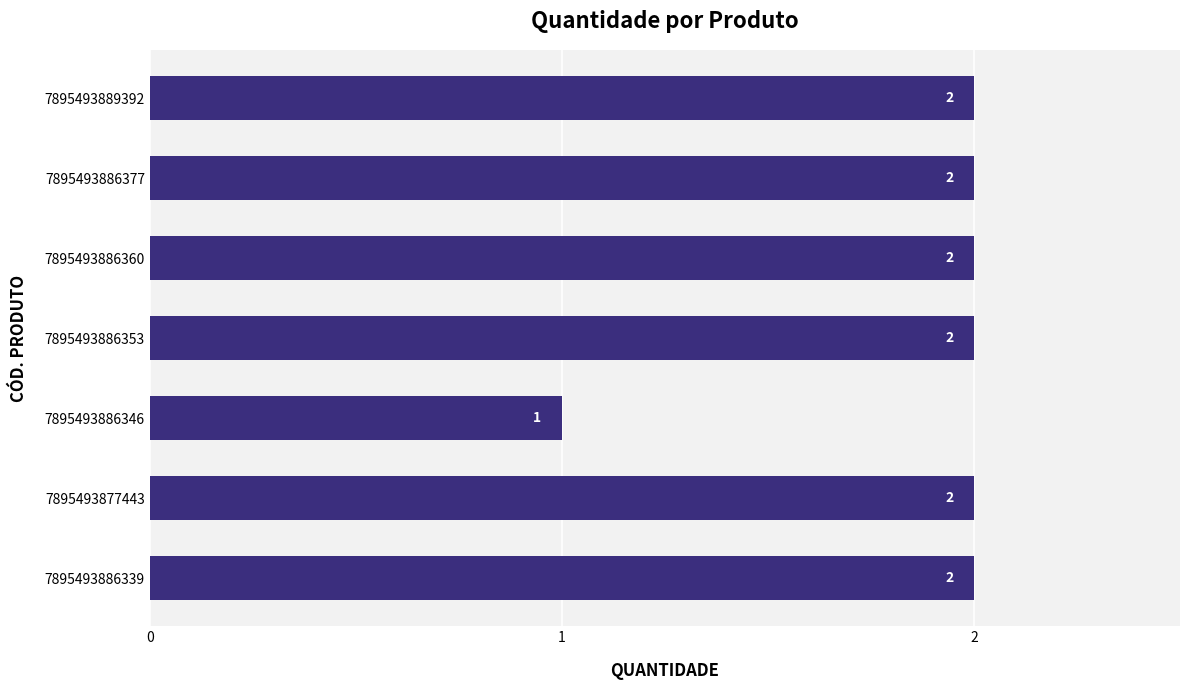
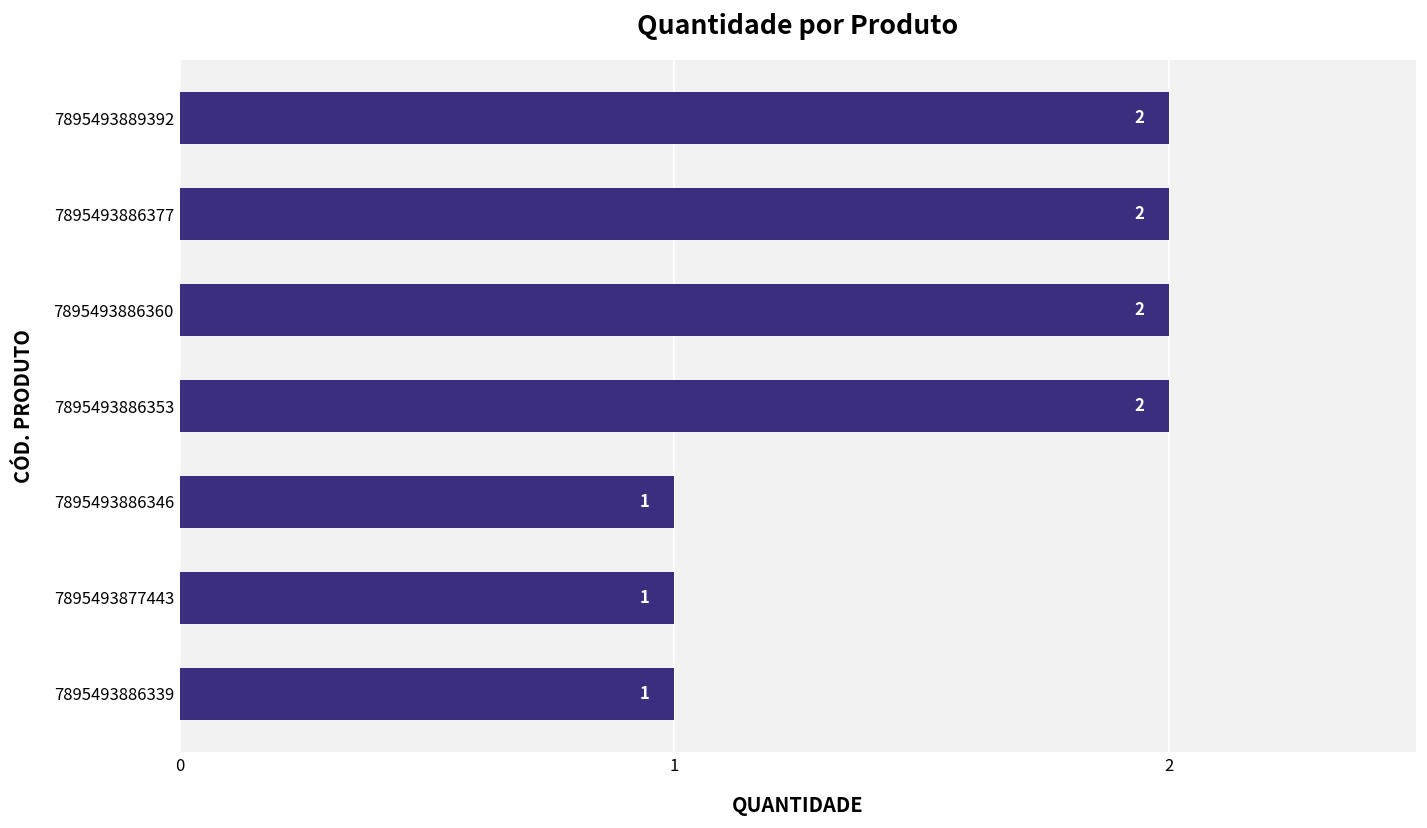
  {
    "7895493889392": 2,
    "7895493886377": 2,
    "7895493886360": 2,
    "7895493886353": 2,
    "7895493886346": 1,
-   "7895493877443": 2,
-   "7895493886339": 2
+   "7895493877443": 1,
+   "7895493886339": 1
  }
